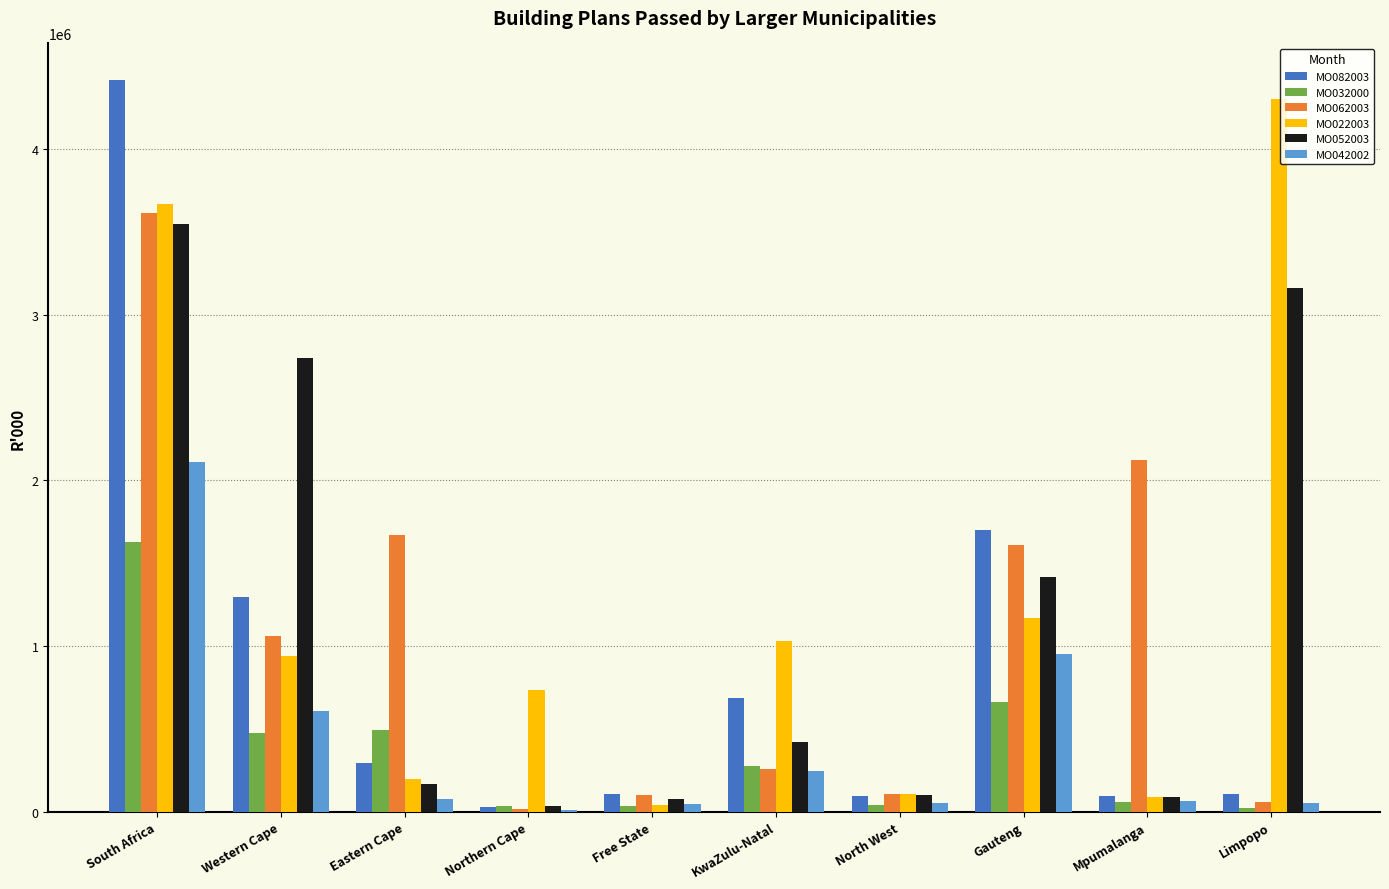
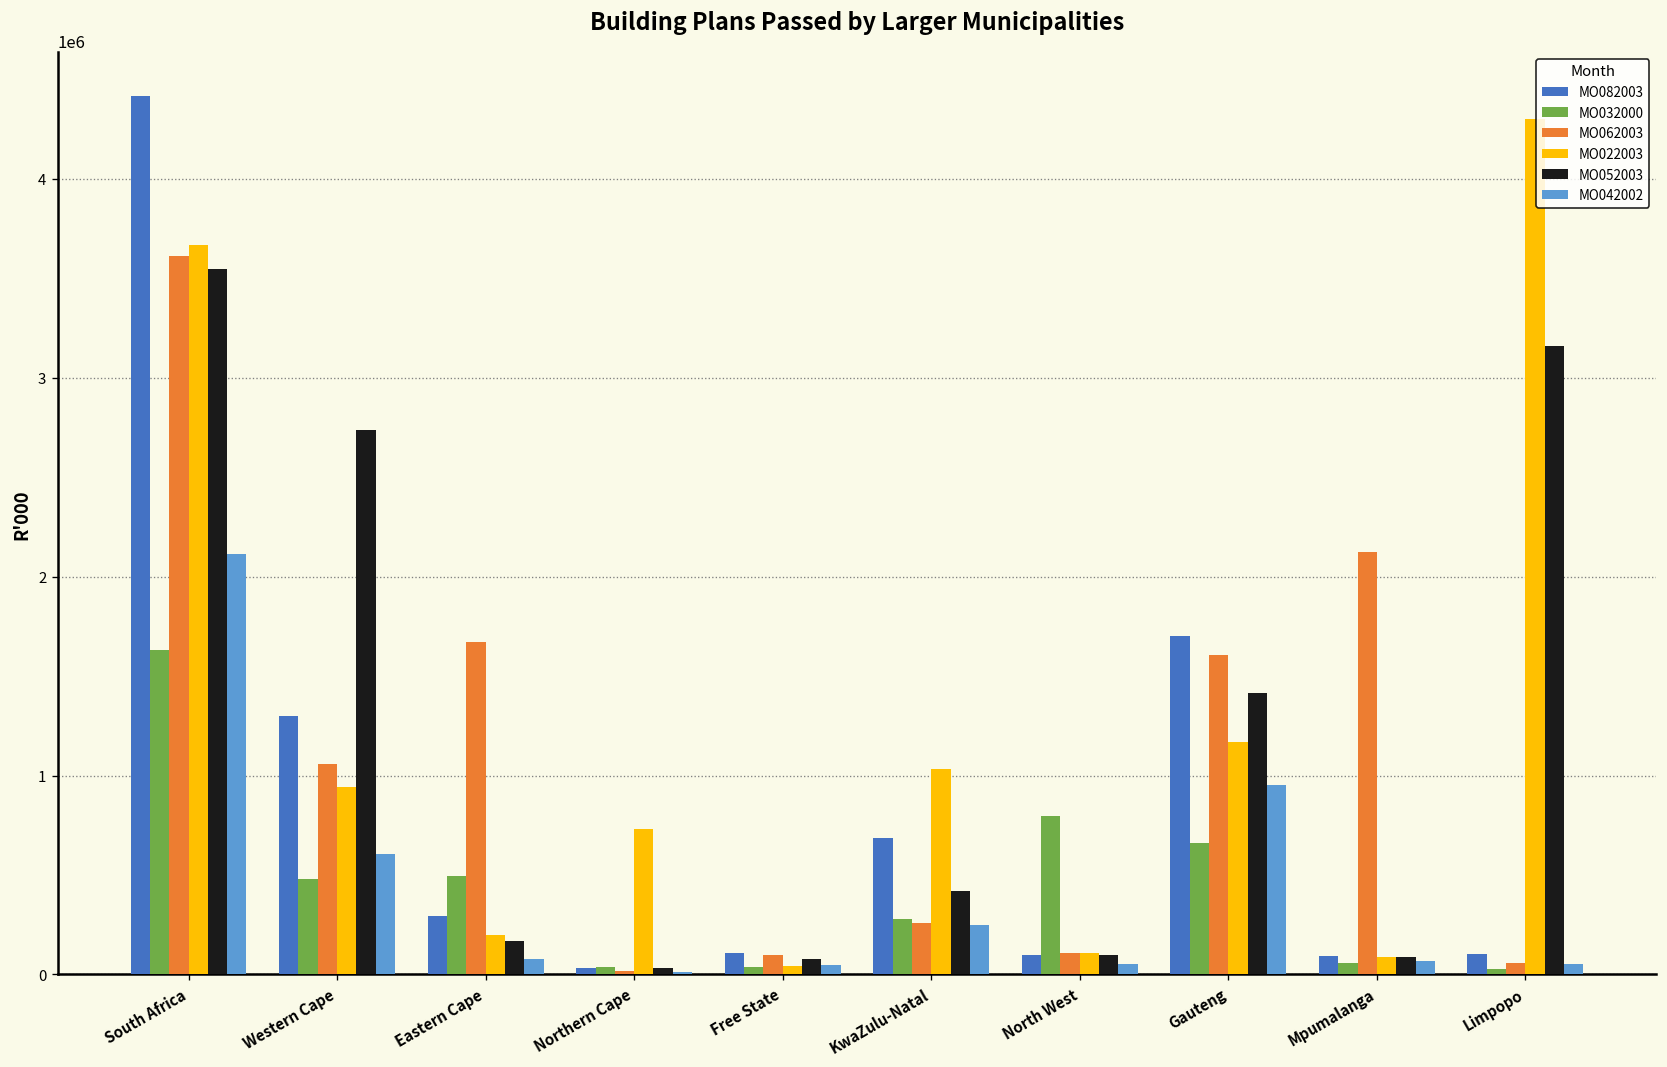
  {
    "MO032000": {
      "South Africa": 1630000,
      "Western Cape": 480000,
      "Eastern Cape": 500000,
      "Northern Cape": 40000,
      "Free State": 40000,
      "KwaZulu-Natal": 280000,
-     "North West": 40000,
+     "North West": 800000,
      "Gauteng": 660000,
      "Mpumalanga": 60000,
      "Limpopo": 20000
    },
    "MO062003": {
      "South Africa": 3610000,
      "Western Cape": 1060000,
      "Eastern Cape": 1670000,
      "Northern Cape": 20000,
      "Free State": 100000,
      "KwaZulu-Natal": 260000,
      "North West": 110000,
      "Gauteng": 1610000,
      "Mpumalanga": 2120000,
      "Limpopo": 60000
    },
    "MO022003": {
      "South Africa": 3670000,
      "Western Cape": 940000,
      "Eastern Cape": 200000,
      "Northern Cape": 730000,
      "Free State": 40000,
      "KwaZulu-Natal": 1030000,
      "North West": 110000,
      "Gauteng": 1170000,
      "Mpumalanga": 90000,
      "Limpopo": 4300000
    },
    "MO052003": {
      "South Africa": 3550000,
      "Western Cape": 2740000,
      "Eastern Cape": 170000,
      "Northern Cape": 30000,
      "Free State": 80000,
      "KwaZulu-Natal": 420000,
      "North West": 100000,
      "Gauteng": 1420000,
      "Mpumalanga": 90000,
      "Limpopo": 3160000
    }
  }
